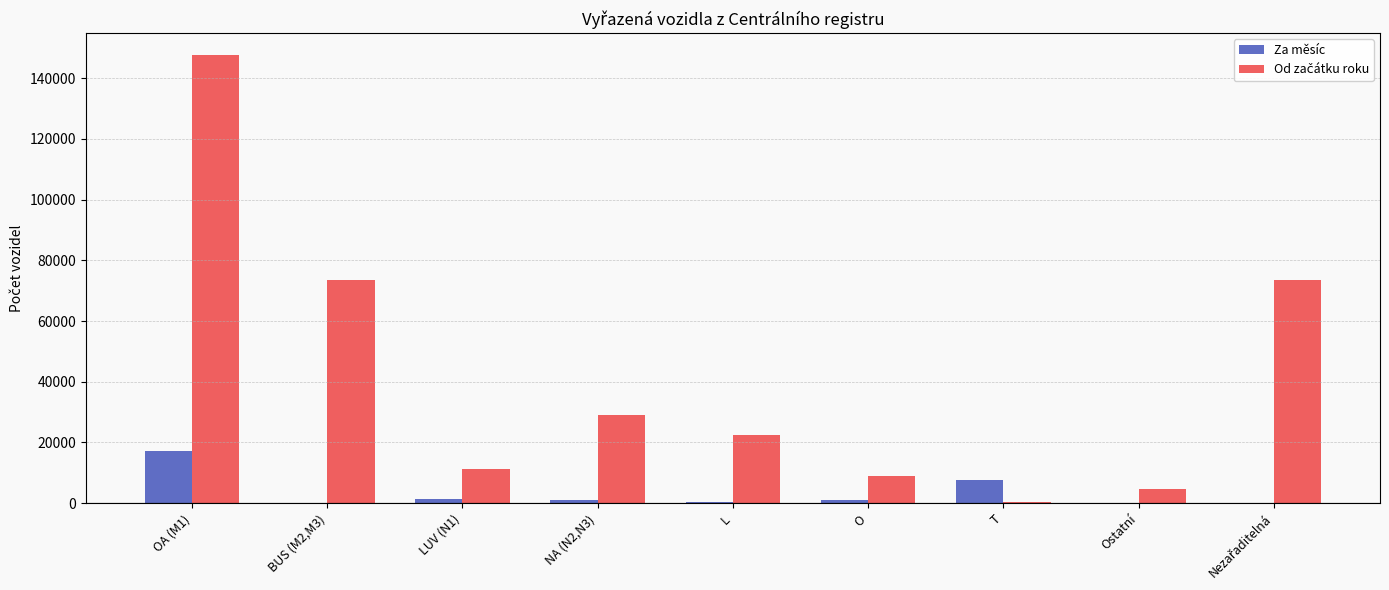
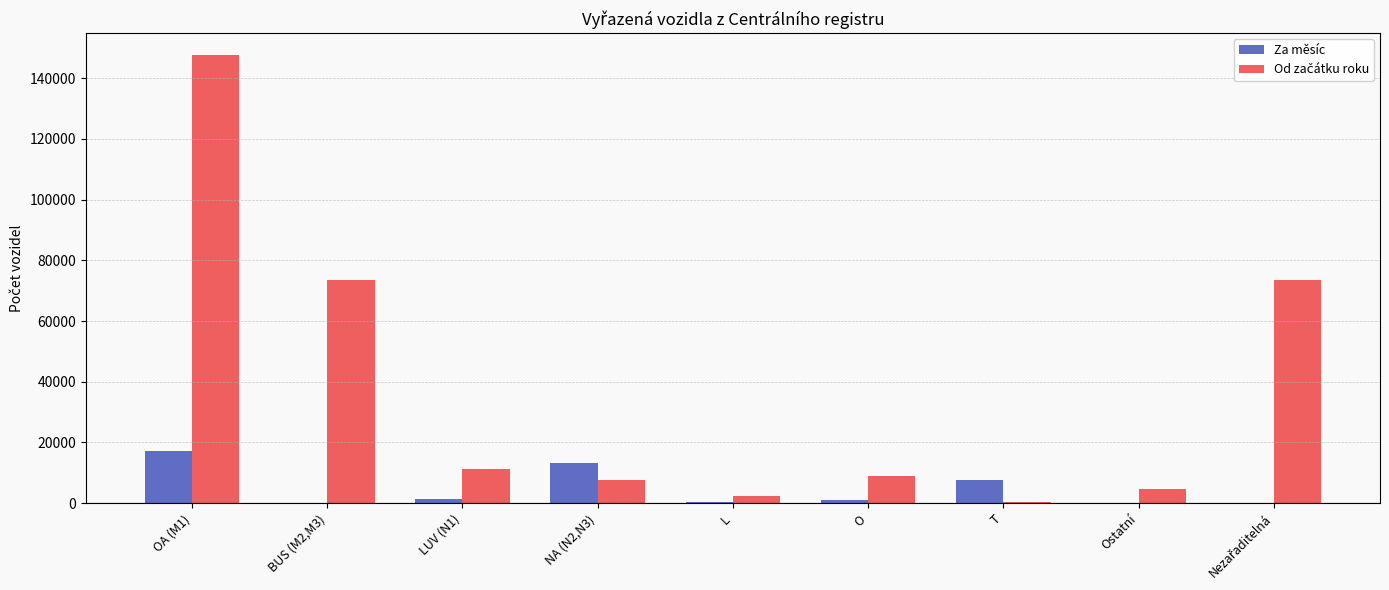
  {
    "Za měsíc": {
      "OA (M1)": 17000,
      "LUV (N1)": 1000,
-     "NA (N2,N3)": 1000,
+     "NA (N2,N3)": 13000,
      "O": 1000,
      "T": 8000
    },
    "Od začátku roku": {
      "OA (M1)": 148000,
      "BUS (M2,M3)": 74000,
      "LUV (N1)": 11000,
-     "NA (N2,N3)": 29000,
-     "L": 22000,
+     "NA (N2,N3)": 8000,
+     "L": 2000,
      "O": 9000,
      "Ostatní": 5000,
      "Nezařaditelná": 74000
    }
  }
